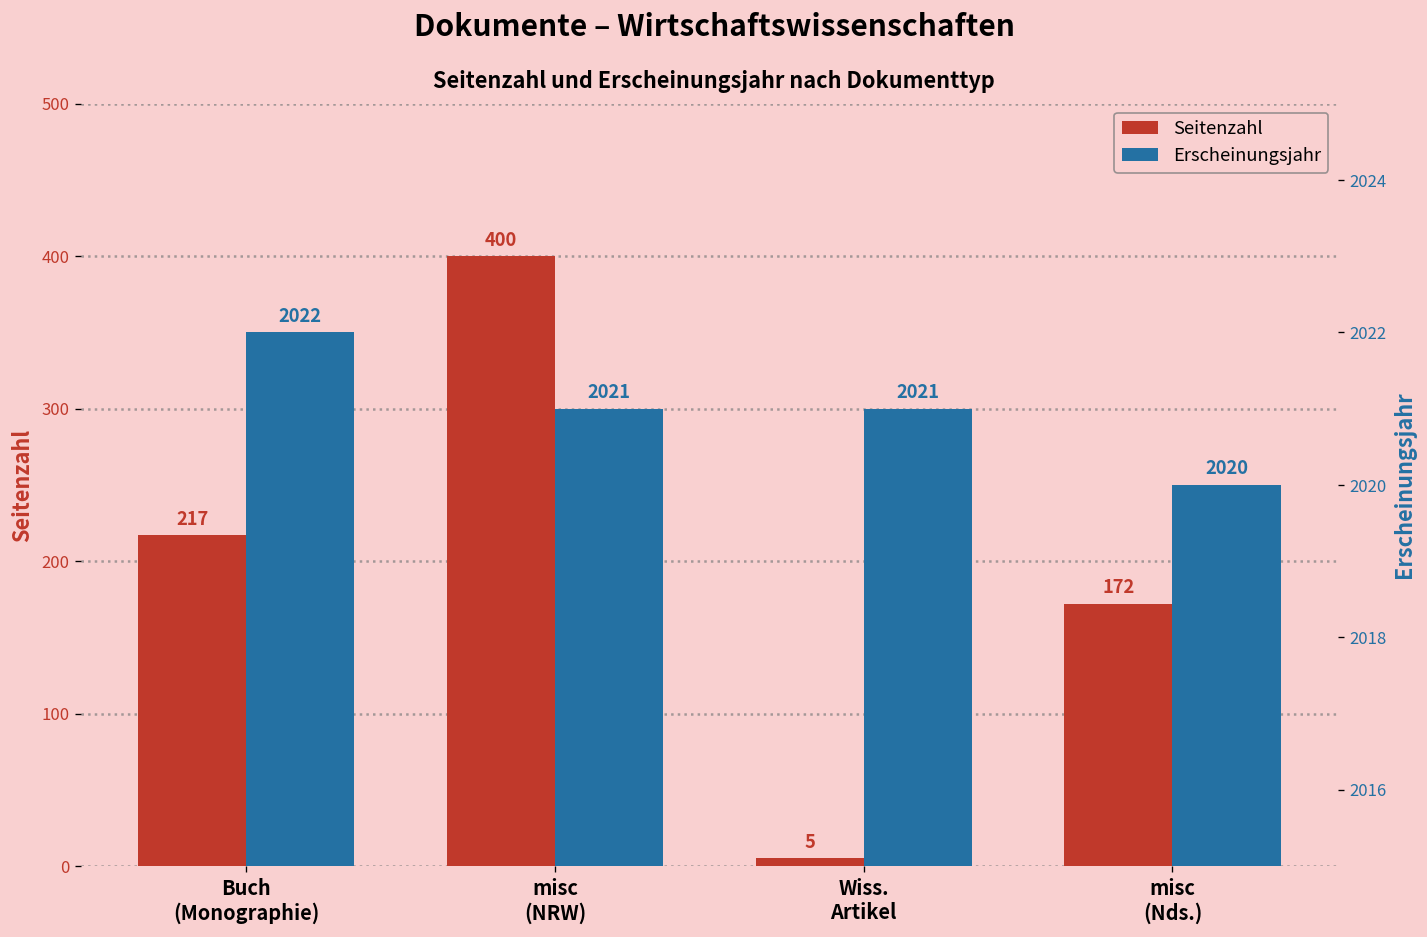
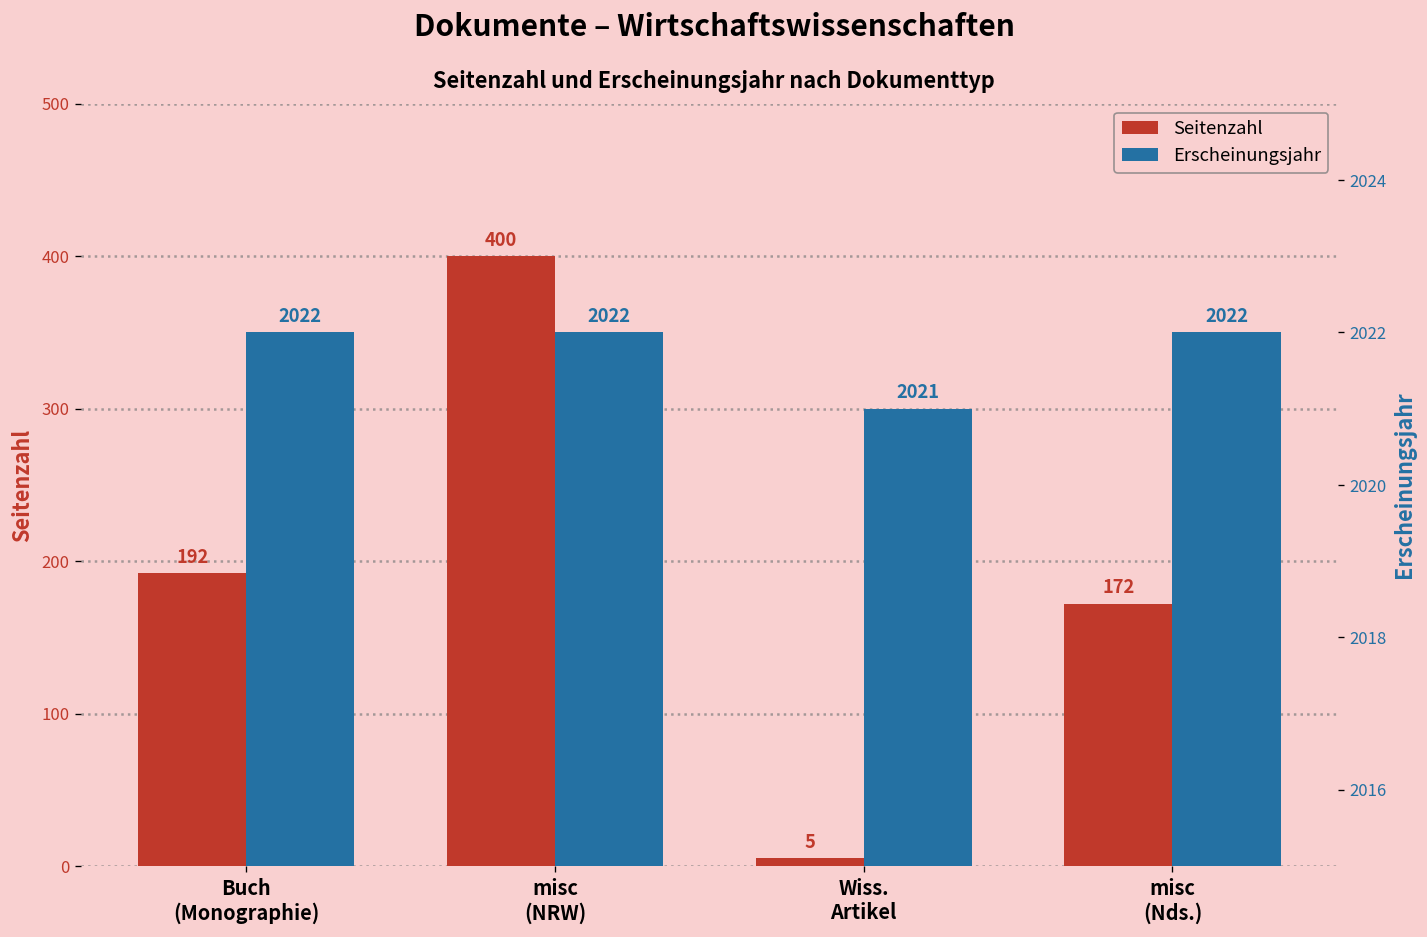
  {
    "Seitenzahl": {
-     "Buch (Monographie)": 217,
+     "Buch (Monographie)": 192,
      "misc (NRW)": 400,
      "Wiss. Artikel": 5,
      "misc (Nds.)": 172
    },
    "Erscheinungsjahr": {
      "Buch (Monographie)": 2022,
-     "misc (NRW)": 2021,
+     "misc (NRW)": 2022,
      "Wiss. Artikel": 2021,
-     "misc (Nds.)": 2020
+     "misc (Nds.)": 2022
    }
  }
